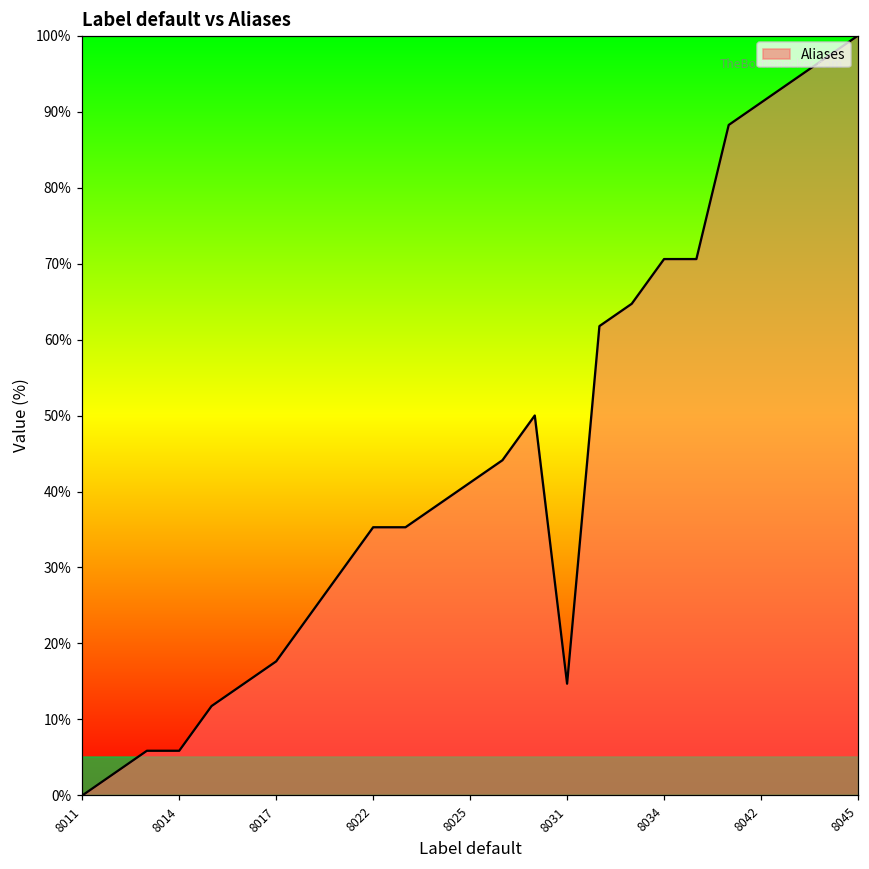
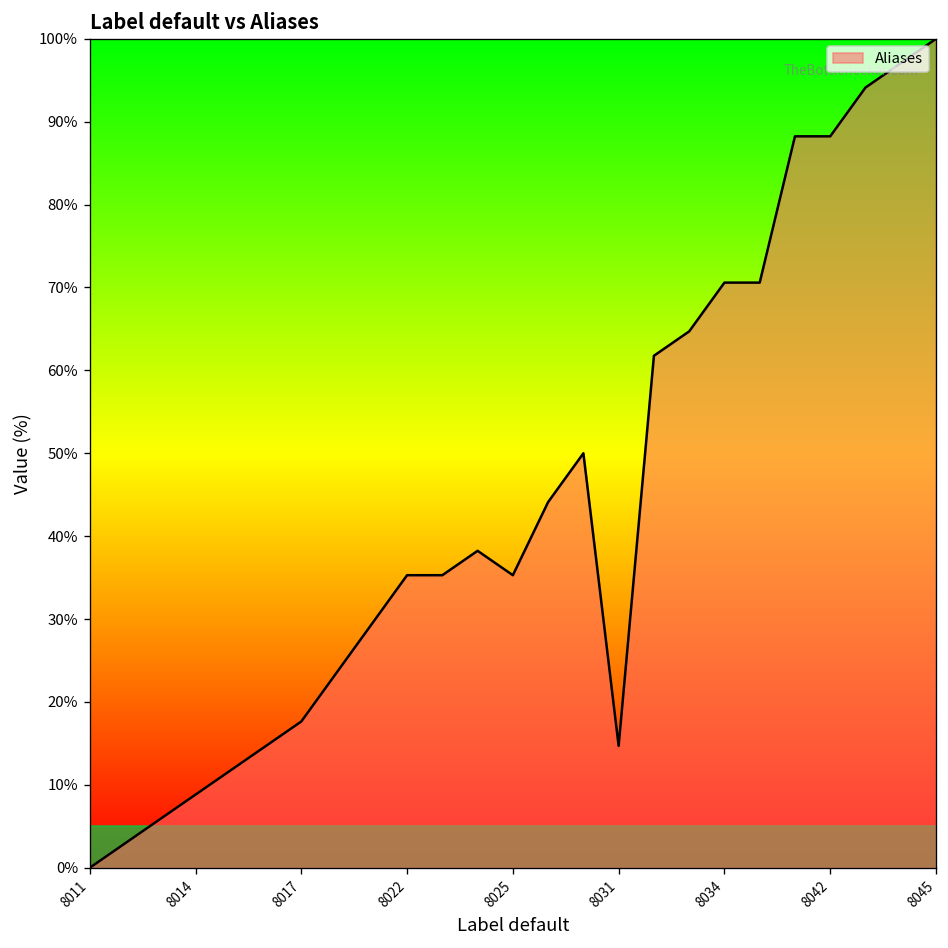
  {
-   "8014": "6%",
+   "8014": "9%",
    "8017": "18%",
    "8022": "35%",
-   "8025": "41%",
+   "8025": "35%",
    "8031": "15%",
    "8034": "71%",
-   "8042": "91%",
+   "8042": "88%",
    "8045": "100%"
  }
